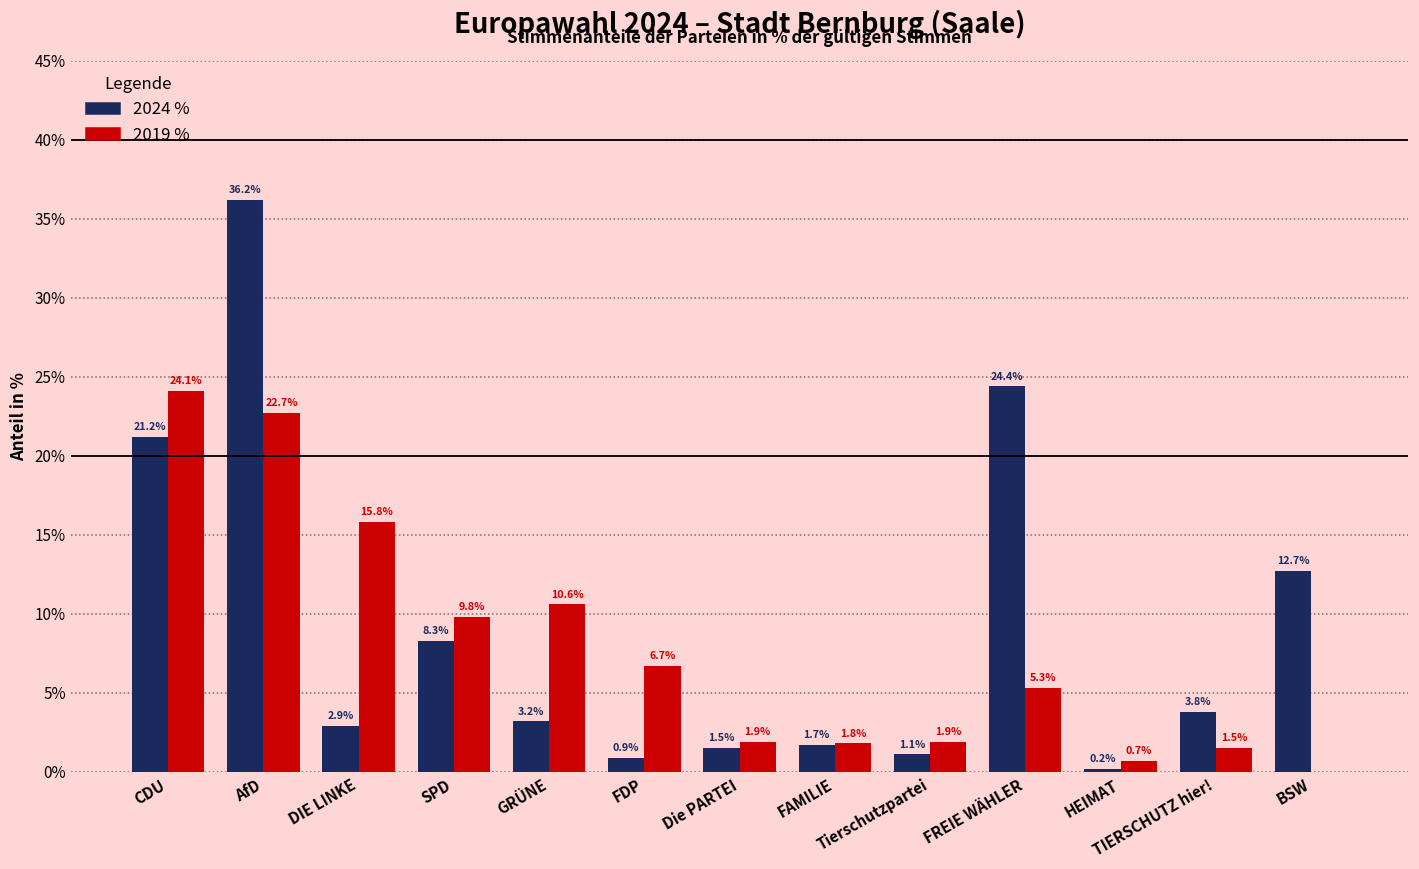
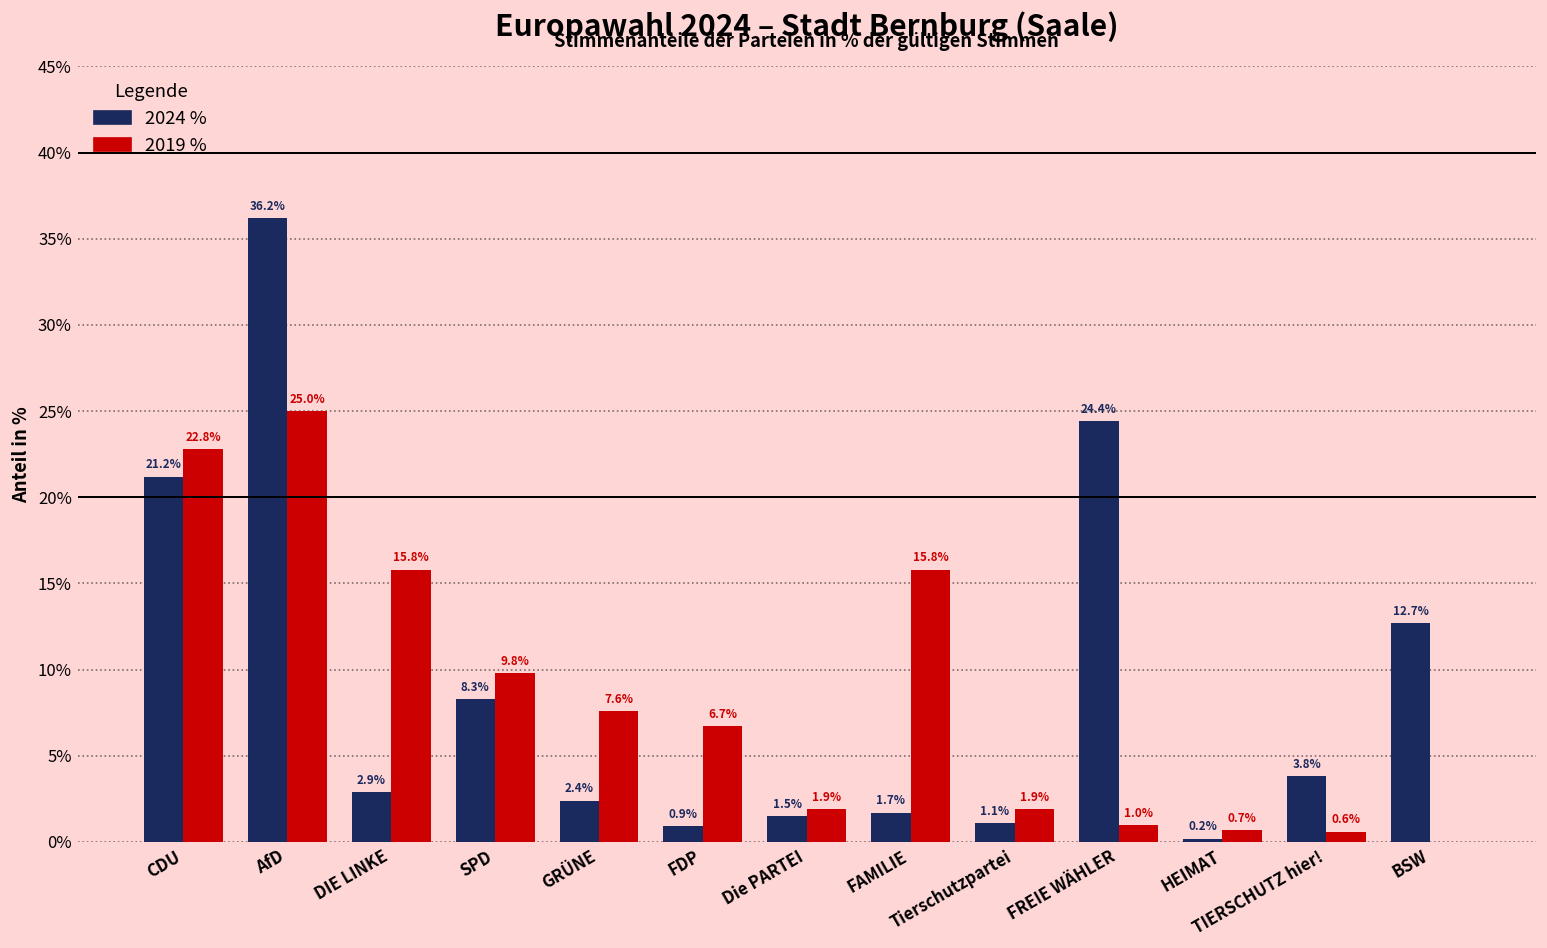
  {
    "2024 %": {
      "CDU": "21.2%",
      "AfD": "36.2%",
      "DIE LINKE": "2.9%",
      "SPD": "8.3%",
-     "GRÜNE": "3.2%",
+     "GRÜNE": "2.4%",
      "FDP": "0.9%",
      "Die PARTEI": "1.5%",
      "FAMILIE": "1.7%",
      "Tierschutzpartei": "1.1%",
      "FREIE WÄHLER": "24.4%",
      "HEIMAT": "0.2%",
      "TIERSCHUTZ hier!": "3.8%",
      "BSW": "12.7%"
    },
    "2019 %": {
-     "CDU": "24.1%",
-     "AfD": "22.7%",
+     "CDU": "22.8%",
+     "AfD": "25.0%",
      "DIE LINKE": "15.8%",
      "SPD": "9.8%",
-     "GRÜNE": "10.6%",
+     "GRÜNE": "7.6%",
      "FDP": "6.7%",
      "Die PARTEI": "1.9%",
-     "FAMILIE": "1.8%",
+     "FAMILIE": "15.8%",
      "Tierschutzpartei": "1.9%",
-     "FREIE WÄHLER": "5.3%",
+     "FREIE WÄHLER": "1.0%",
      "HEIMAT": "0.7%",
-     "TIERSCHUTZ hier!": "1.5%"
+     "TIERSCHUTZ hier!": "0.6%"
    }
  }
